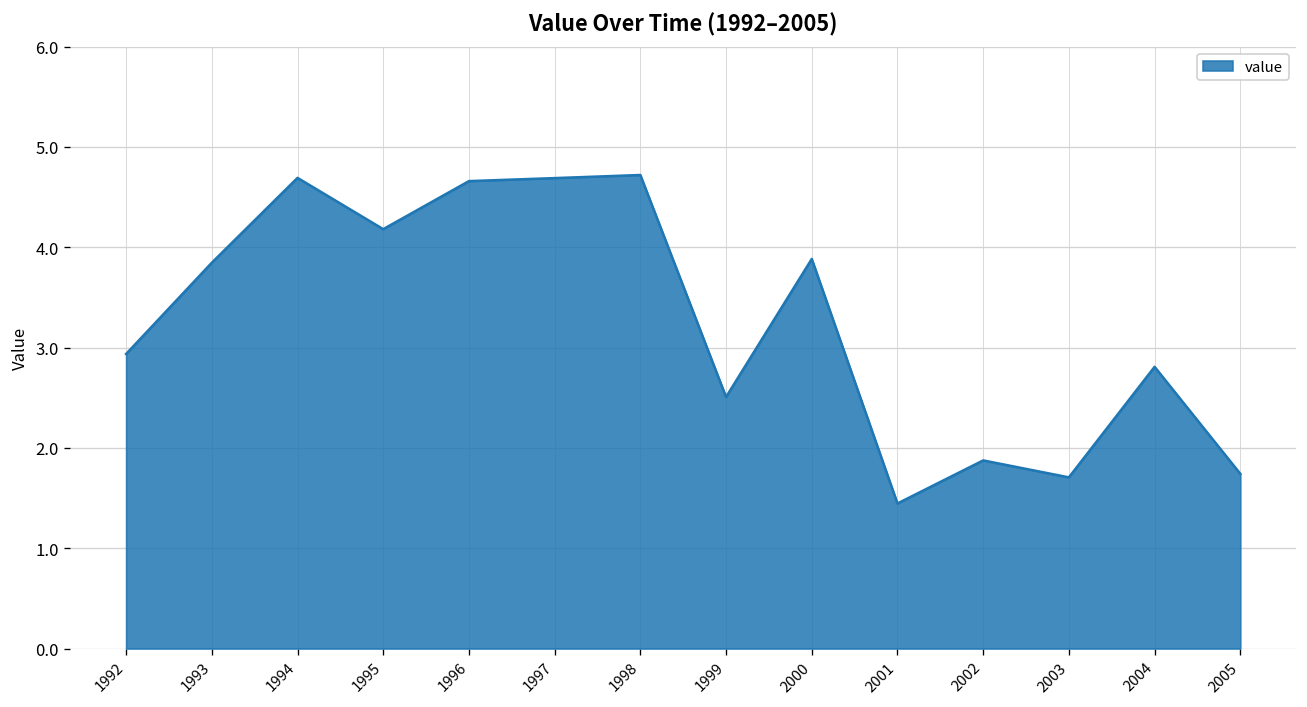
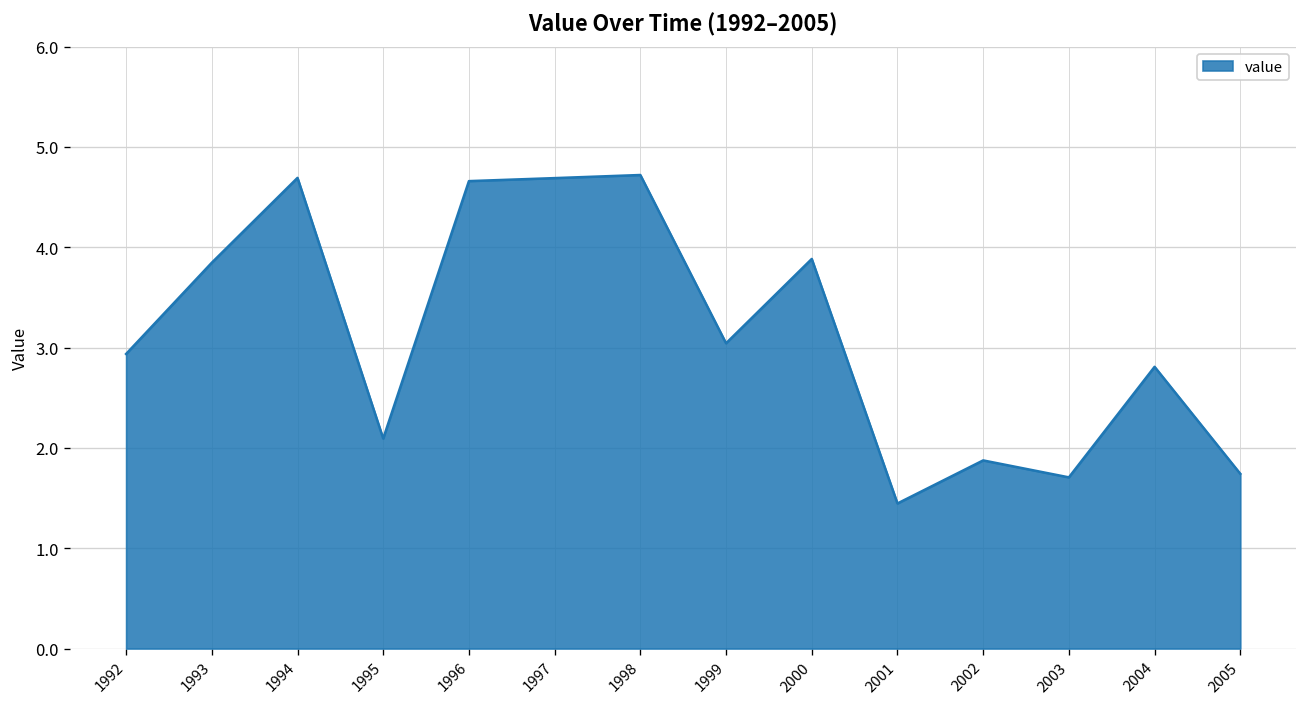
  {
    "1992": 2.9,
    "1993": 3.8,
    "1994": 4.7,
-   "1995": 4.2,
+   "1995": 2.1,
    "1996": 4.7,
    "1997": 4.7,
    "1998": 4.7,
-   "1999": 2.5,
+   "1999": 3.0,
    "2000": 3.9,
    "2001": 1.4,
    "2002": 1.9,
    "2003": 1.7,
    "2004": 2.8,
    "2005": 1.7
  }
